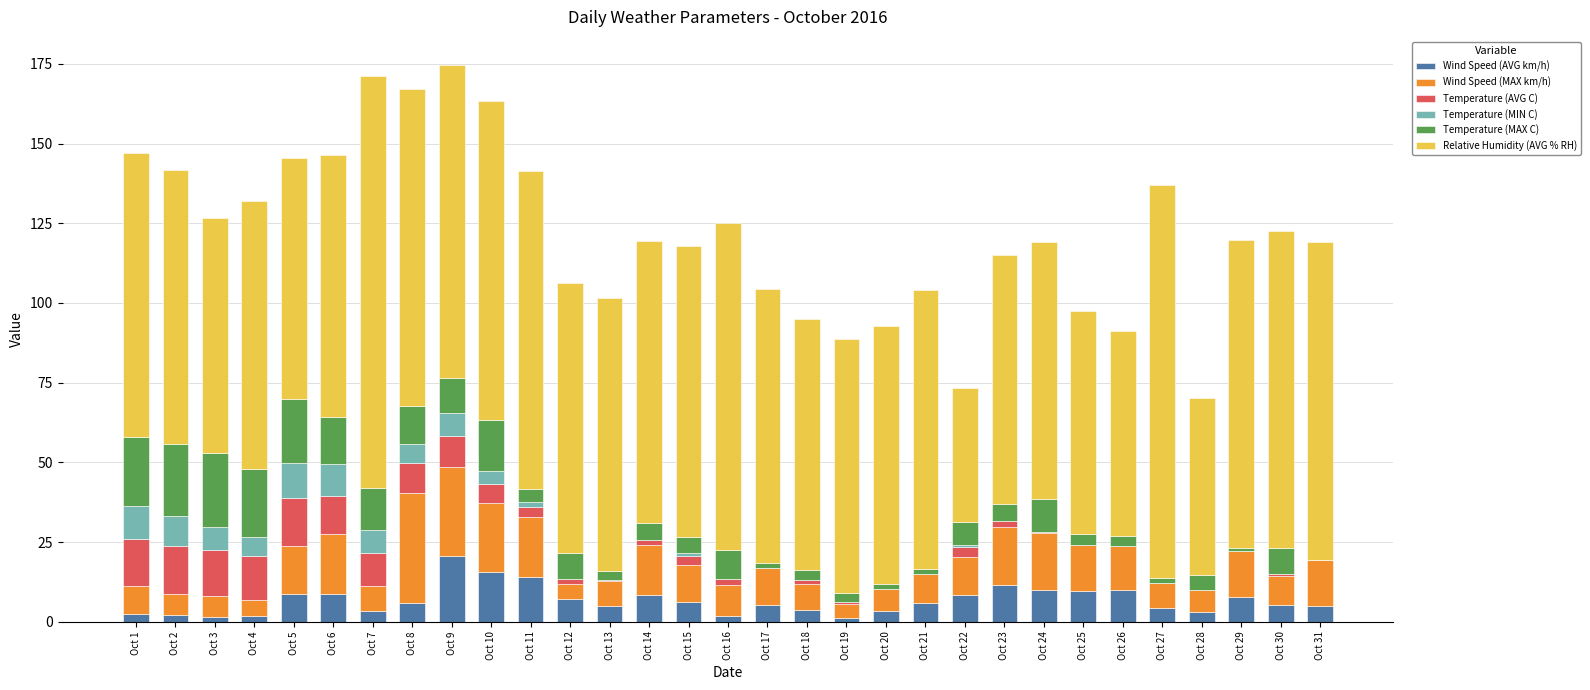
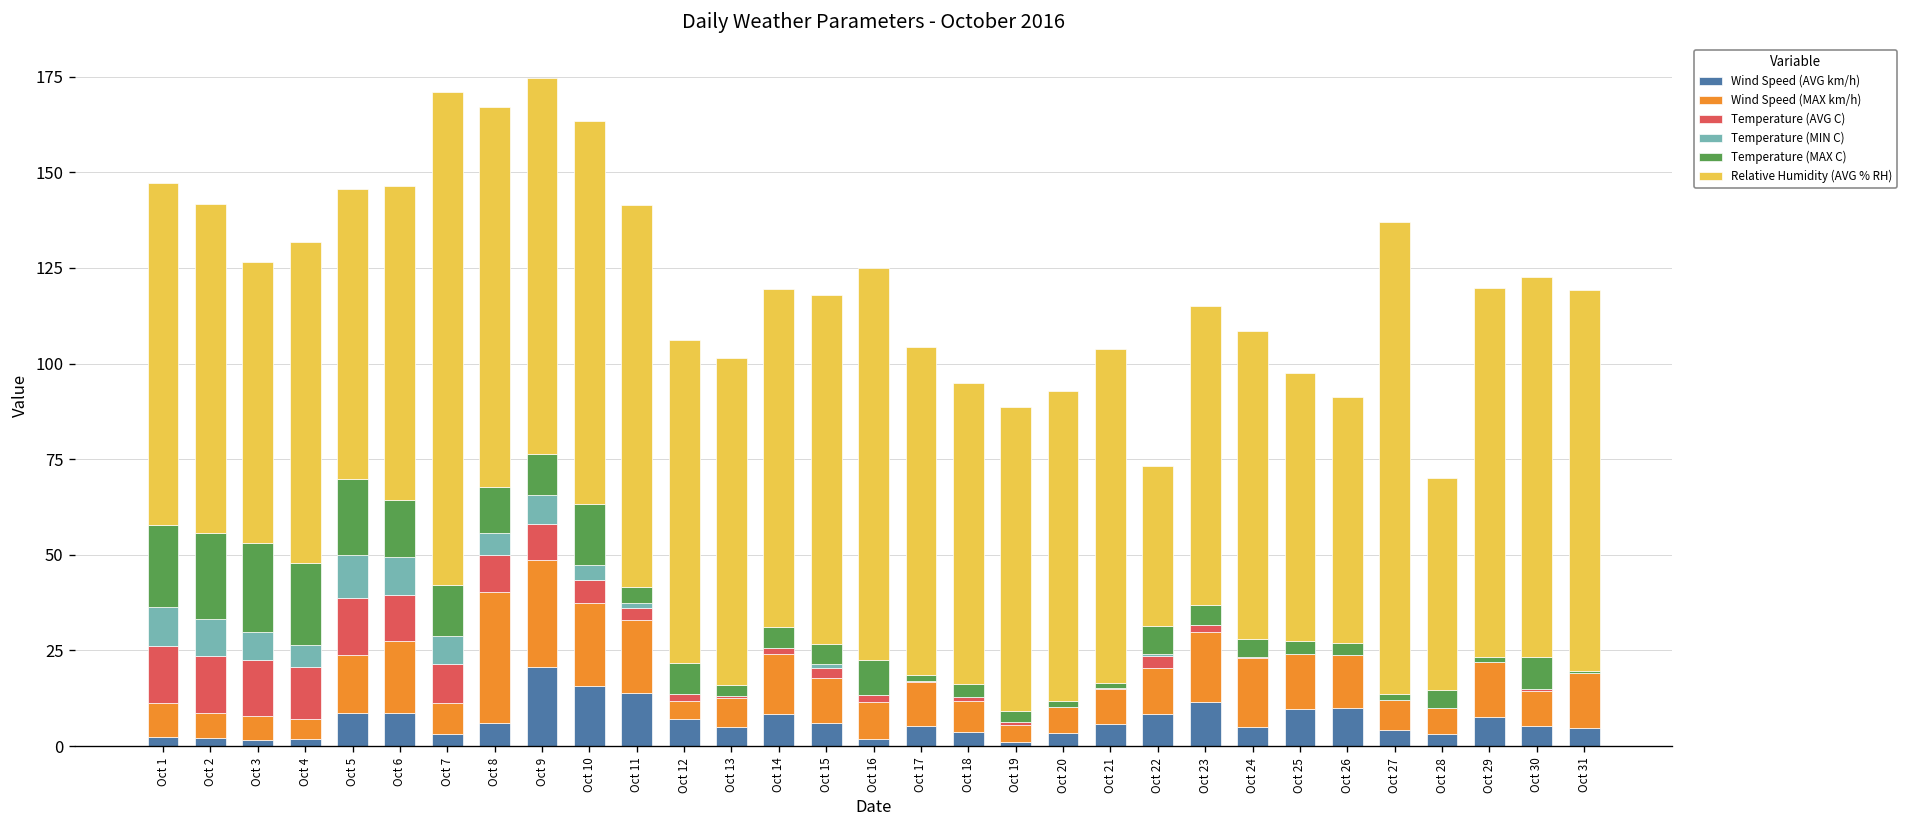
  {
    "Wind Speed (AVG km/h)": {
      "Oct 1": 2,
      "Oct 2": 2,
      "Oct 3": 2,
      "Oct 4": 2,
      "Oct 5": 9,
      "Oct 6": 9,
      "Oct 7": 3,
      "Oct 8": 6,
      "Oct 9": 21,
      "Oct 10": 16,
      "Oct 11": 14,
      "Oct 12": 7,
      "Oct 13": 5,
      "Oct 14": 8,
      "Oct 15": 6,
      "Oct 16": 2,
      "Oct 17": 5,
      "Oct 18": 4,
      "Oct 19": 1,
      "Oct 20": 3,
      "Oct 21": 6,
      "Oct 22": 8,
      "Oct 23": 12,
-     "Oct 24": 10,
+     "Oct 24": 5,
      "Oct 25": 10,
      "Oct 26": 10,
      "Oct 27": 4,
      "Oct 28": 3,
      "Oct 29": 8,
      "Oct 30": 5,
      "Oct 31": 5
    },
    "Wind Speed (MAX km/h)": {
      "Oct 1": 9,
      "Oct 2": 7,
      "Oct 3": 6,
      "Oct 4": 5,
      "Oct 5": 15,
      "Oct 6": 19,
      "Oct 7": 8,
      "Oct 8": 34,
      "Oct 9": 28,
      "Oct 10": 22,
      "Oct 11": 19,
      "Oct 12": 5,
      "Oct 13": 8,
      "Oct 14": 16,
      "Oct 15": 12,
      "Oct 16": 10,
      "Oct 17": 12,
      "Oct 18": 8,
      "Oct 19": 4,
      "Oct 20": 7,
      "Oct 21": 9,
      "Oct 22": 12,
      "Oct 23": 18,
      "Oct 24": 18,
      "Oct 25": 15,
      "Oct 26": 14,
      "Oct 27": 8,
      "Oct 28": 7,
      "Oct 29": 14,
      "Oct 30": 9,
      "Oct 31": 14
    },
    "Temperature (AVG C)": {
      "Oct 1": 15,
      "Oct 2": 15,
      "Oct 3": 15,
      "Oct 4": 14,
      "Oct 5": 15,
      "Oct 6": 12,
      "Oct 7": 10,
      "Oct 8": 10,
      "Oct 9": 10,
      "Oct 10": 6,
      "Oct 11": 3,
      "Oct 12": 2,
      "Oct 14": 2,
      "Oct 15": 3,
      "Oct 16": 2,
      "Oct 18": 1,
      "Oct 19": 1,
      "Oct 20": 0,
      "Oct 22": 3,
      "Oct 23": 2,
      "Oct 25": 0,
      "Oct 26": 0,
      "Oct 27": 0,
      "Oct 28": 0,
      "Oct 29": 0,
      "Oct 31": 0
    },
    "Temperature (MIN C)": {
      "Oct 1": 10,
      "Oct 2": 10,
      "Oct 3": 7,
      "Oct 4": 6,
      "Oct 5": 11,
      "Oct 6": 10,
      "Oct 7": 7,
      "Oct 8": 6,
      "Oct 9": 7,
      "Oct 10": 4,
      "Oct 11": 2,
      "Oct 12": 0,
      "Oct 13": 0,
      "Oct 14": 0,
      "Oct 15": 1,
      "Oct 16": 0,
      "Oct 17": 0,
      "Oct 18": 0,
      "Oct 19": 0,
      "Oct 20": 0,
      "Oct 21": 0,
      "Oct 23": 0,
      "Oct 24": 0,
      "Oct 25": 0,
      "Oct 26": 0,
      "Oct 27": 0,
      "Oct 28": 0,
      "Oct 29": 0,
      "Oct 30": 0,
      "Oct 31": 0
    },
    "Temperature (MAX C)": {
      "Oct 1": 22,
      "Oct 2": 23,
      "Oct 3": 23,
      "Oct 4": 21,
      "Oct 5": 20,
      "Oct 6": 15,
      "Oct 7": 13,
      "Oct 8": 12,
      "Oct 9": 11,
      "Oct 10": 16,
      "Oct 11": 4,
      "Oct 12": 8,
      "Oct 13": 3,
      "Oct 14": 5,
      "Oct 15": 5,
      "Oct 16": 9,
      "Oct 17": 2,
      "Oct 18": 3,
      "Oct 19": 3,
      "Oct 20": 1,
      "Oct 21": 1,
      "Oct 22": 7,
      "Oct 23": 5,
-     "Oct 24": 10,
+     "Oct 24": 5,
      "Oct 25": 3,
      "Oct 26": 3,
      "Oct 27": 2,
      "Oct 28": 5,
      "Oct 29": 1,
      "Oct 30": 8
    },
    "Relative Humidity (AVG % RH)": {
      "Oct 1": 89,
      "Oct 2": 86,
      "Oct 3": 74,
      "Oct 4": 84,
      "Oct 5": 76,
      "Oct 6": 82,
      "Oct 7": 129,
      "Oct 8": 100,
      "Oct 9": 98,
      "Oct 10": 100,
      "Oct 11": 100,
      "Oct 12": 85,
      "Oct 13": 86,
      "Oct 14": 89,
      "Oct 15": 91,
      "Oct 16": 103,
      "Oct 17": 86,
      "Oct 18": 79,
      "Oct 19": 80,
      "Oct 20": 81,
      "Oct 21": 88,
      "Oct 22": 42,
      "Oct 23": 78,
      "Oct 24": 81,
      "Oct 25": 70,
      "Oct 26": 64,
      "Oct 27": 123,
      "Oct 28": 56,
      "Oct 29": 96,
      "Oct 30": 99,
      "Oct 31": 100
    }
  }
